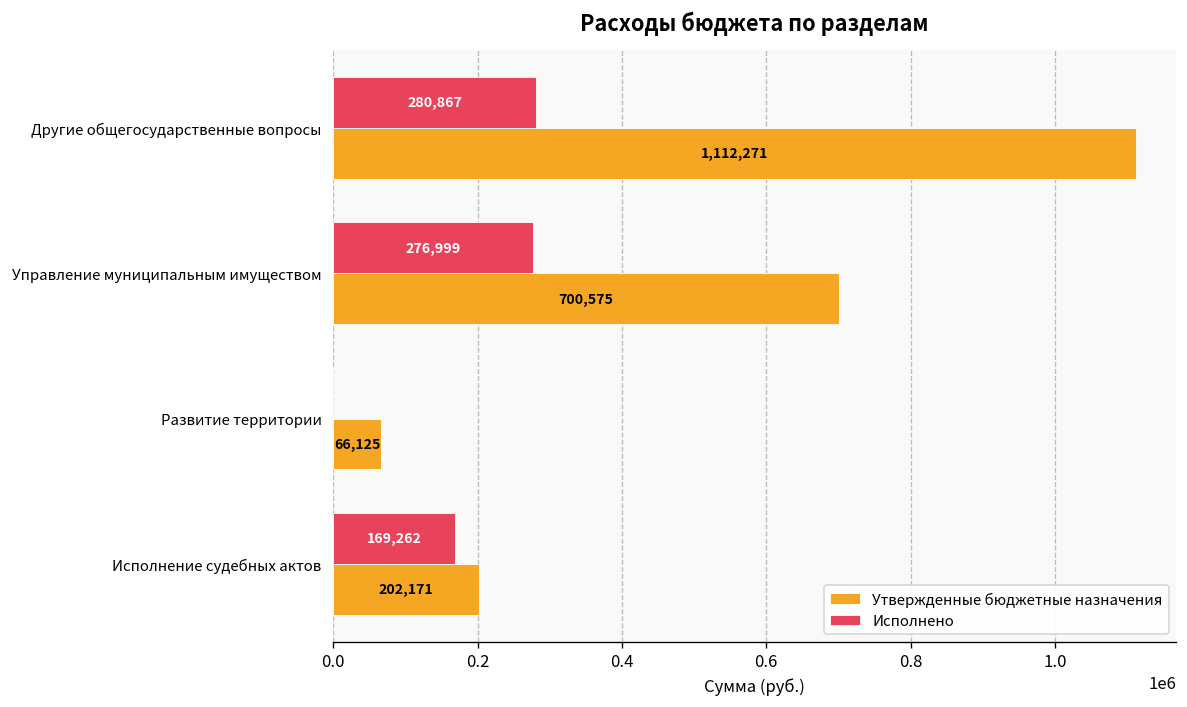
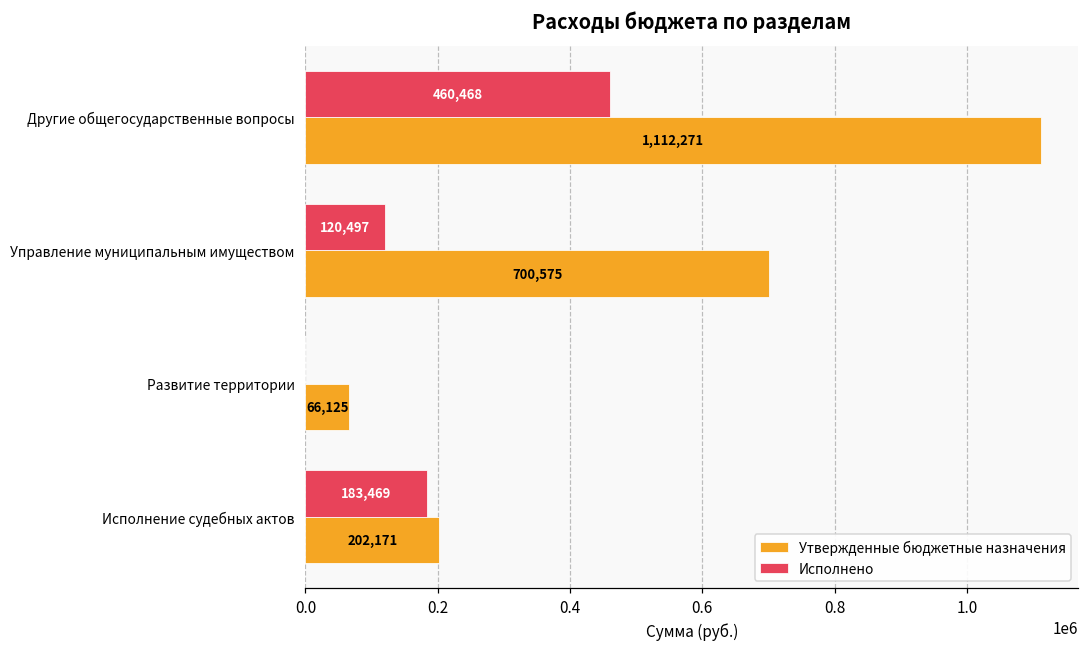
  {
    "Утвержденные бюджетные назначения": {
      "Другие общегосударственные вопросы": "1,112,271",
      "Управление муниципальным имуществом": "700,575",
      "Развитие территории": "66,125",
      "Исполнение судебных актов": "202,171"
    },
    "Исполнено": {
-     "Другие общегосударственные вопросы": "280,867",
-     "Управление муниципальным имуществом": "276,999",
-     "Исполнение судебных актов": "169,262"
+     "Другие общегосударственные вопросы": "460,468",
+     "Управление муниципальным имуществом": "120,497",
+     "Исполнение судебных актов": "183,469"
    }
  }
